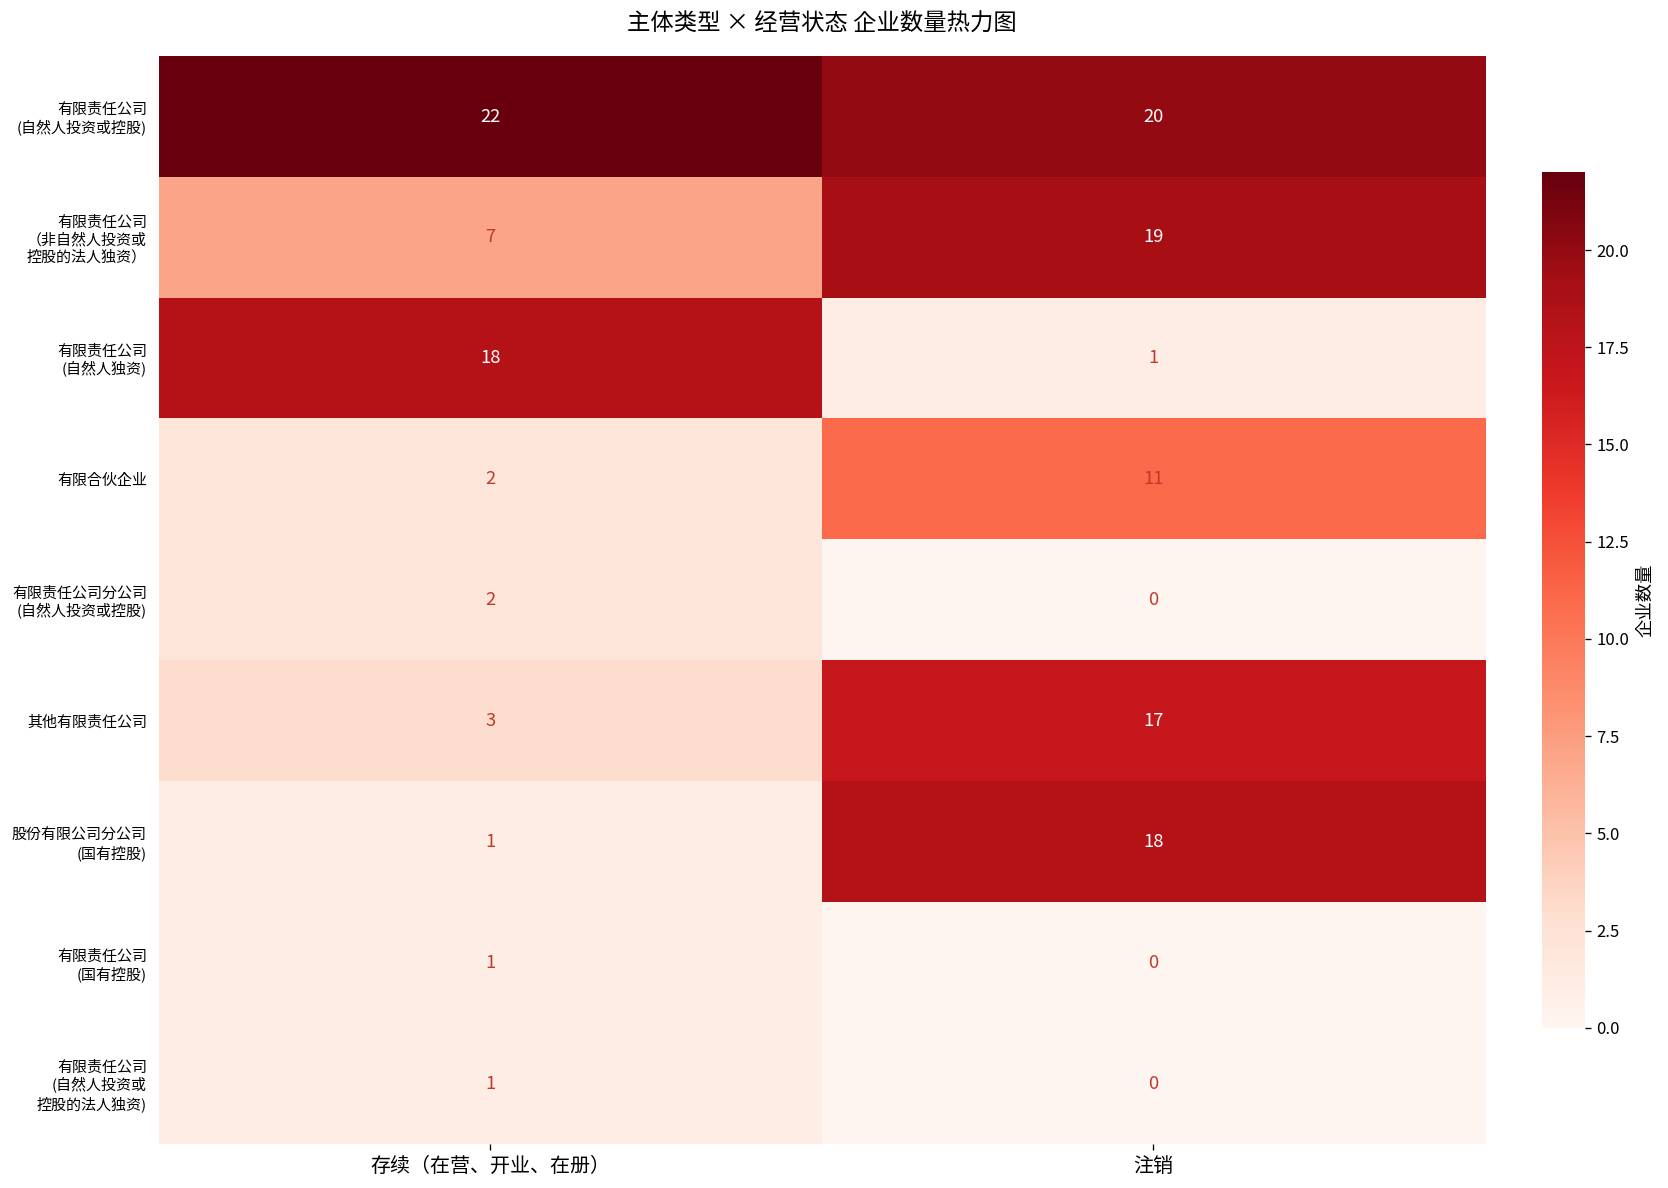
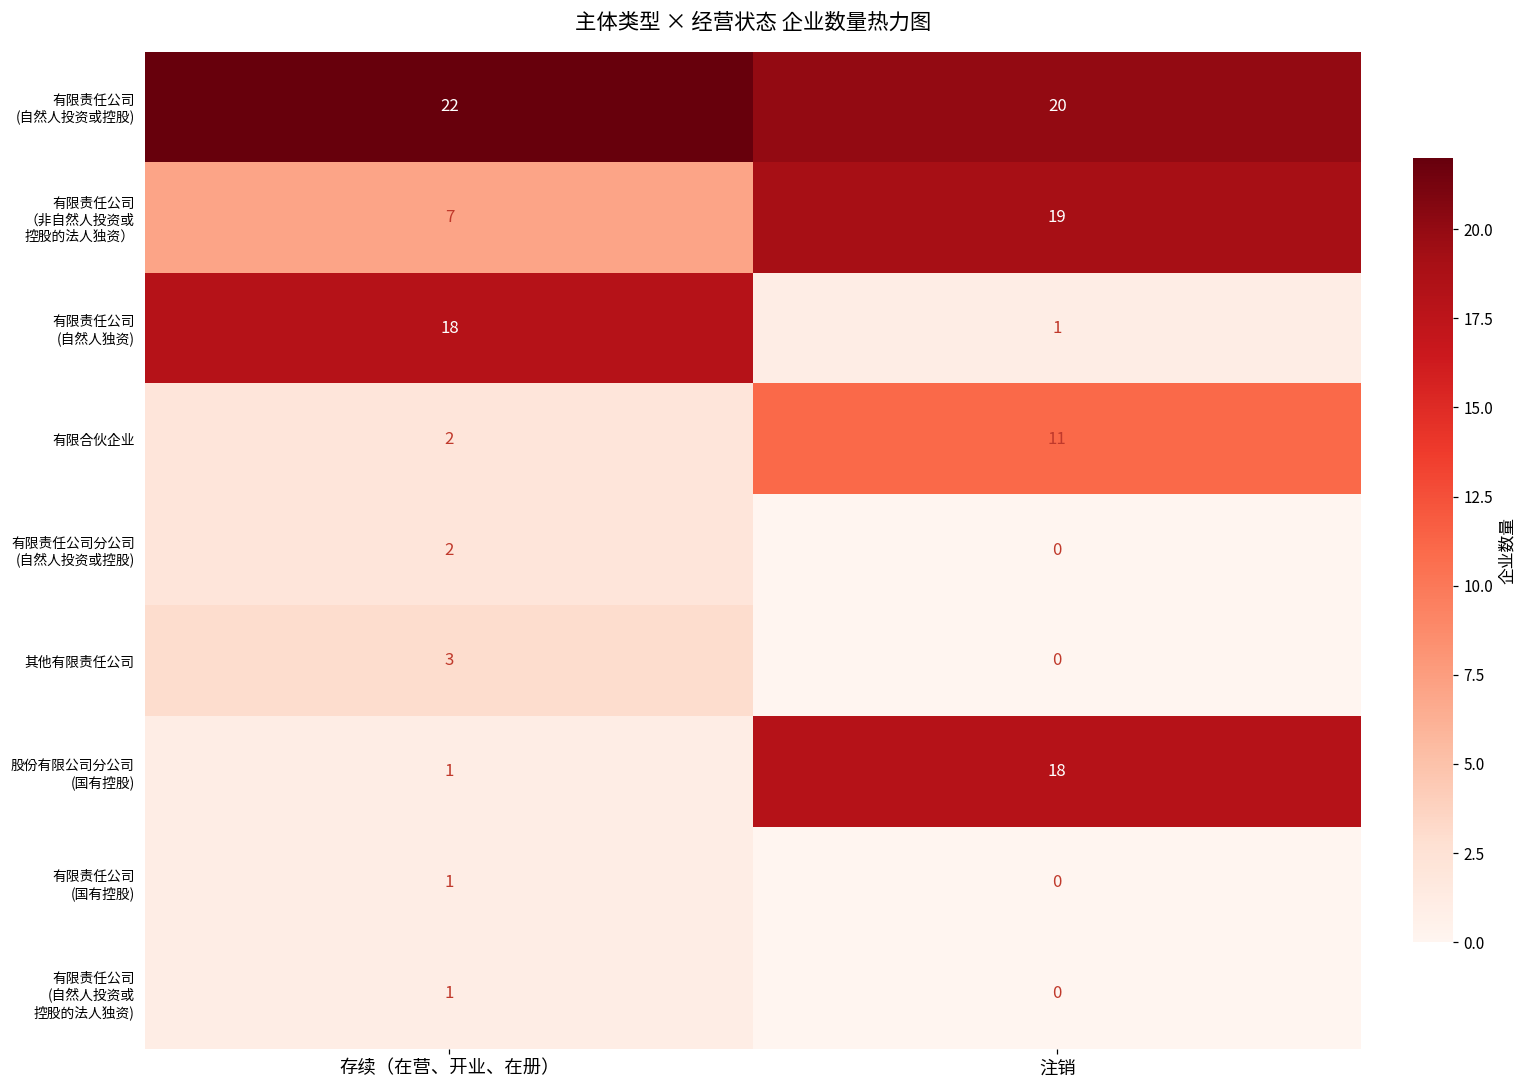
  {
    "有限责任公司 (自然人投资或控股)": {
      "存续（在营、开业、在册）": 22,
      "注销": 20
    },
    "有限责任公司 （非自然人投资或 控股的法人独资）": {
      "存续（在营、开业、在册）": 7,
      "注销": 19
    },
    "有限责任公司 (自然人独资)": {
      "存续（在营、开业、在册）": 18,
      "注销": 1
    },
    "有限合伙企业": {
      "存续（在营、开业、在册）": 2,
      "注销": 11
    },
    "有限责任公司分公司 (自然人投资或控股)": {
      "存续（在营、开业、在册）": 2,
      "注销": 0
    },
    "其他有限责任公司": {
      "存续（在营、开业、在册）": 3,
-     "注销": 17
+     "注销": 0
    },
    "股份有限公司分公司 (国有控股)": {
      "存续（在营、开业、在册）": 1,
      "注销": 18
    },
    "有限责任公司 (国有控股)": {
      "存续（在营、开业、在册）": 1,
      "注销": 0
    },
    "有限责任公司 (自然人投资或 控股的法人独资)": {
      "存续（在营、开业、在册）": 1,
      "注销": 0
    }
  }
